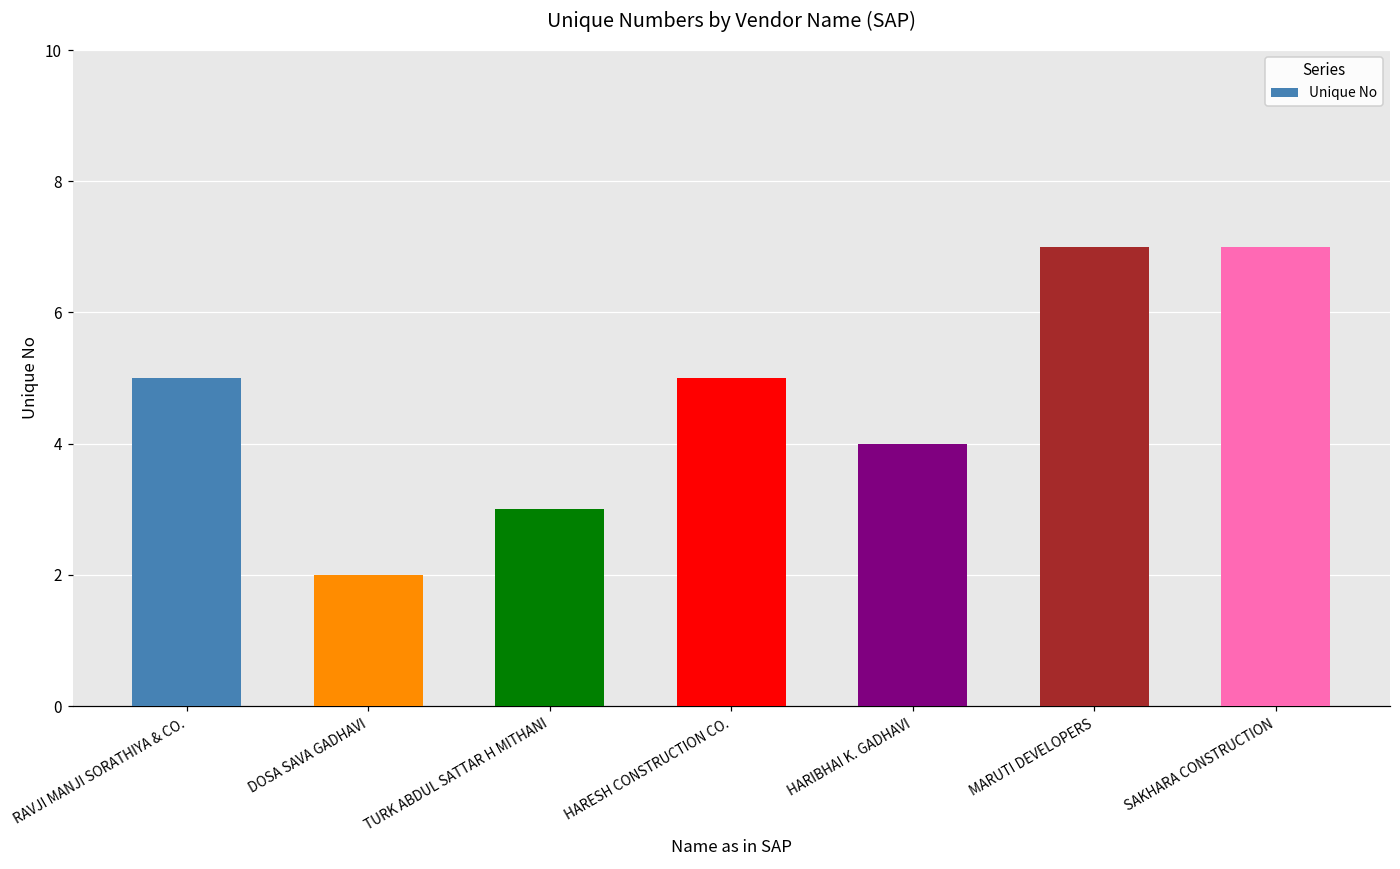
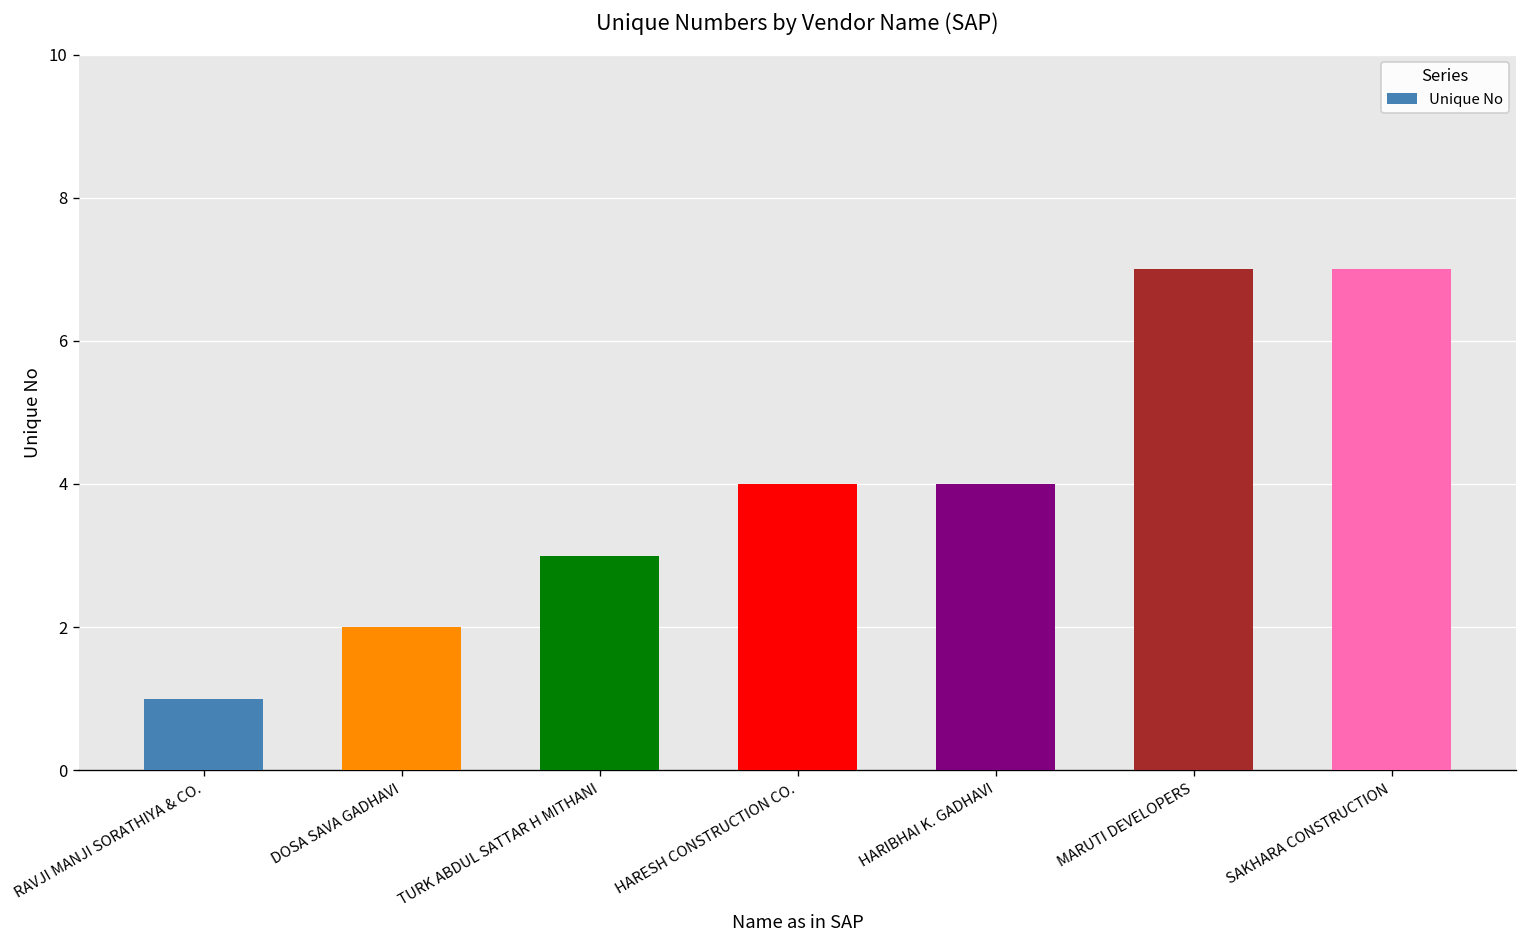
  {
-   "RAVJI MANJI SORATHIYA & CO.": 5,
+   "RAVJI MANJI SORATHIYA & CO.": 1,
    "DOSA SAVA GADHAVI": 2,
    "TURK ABDUL SATTAR H MITHANI": 3,
-   "HARESH CONSTRUCTION CO.": 5,
+   "HARESH CONSTRUCTION CO.": 4,
    "HARIBHAI K. GADHAVI": 4,
    "MARUTI DEVELOPERS": 7,
    "SAKHARA CONSTRUCTION": 7
  }
